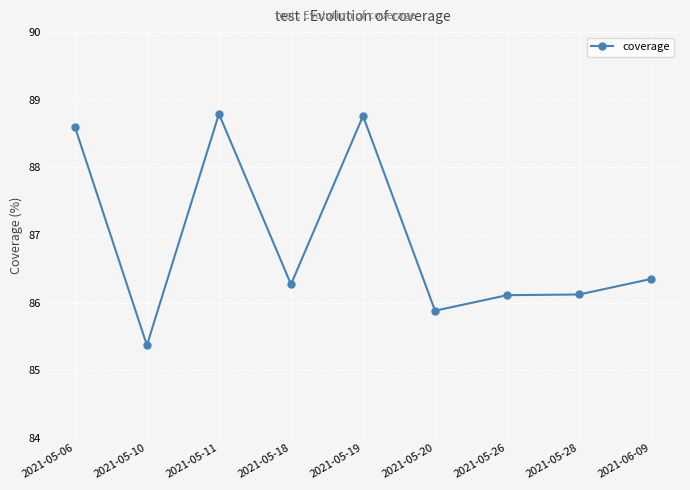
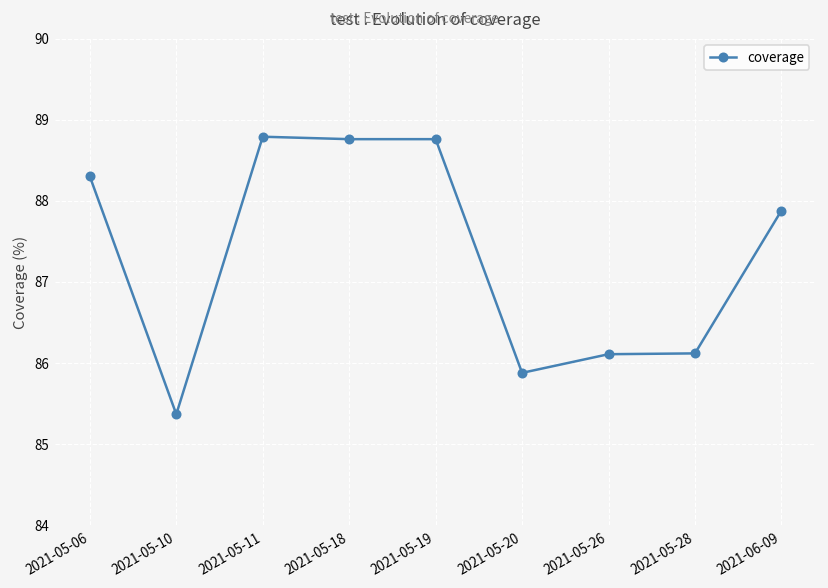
  {
-   "2021-05-06": 88.6,
+   "2021-05-06": 88.3,
    "2021-05-10": 85.4,
    "2021-05-11": 88.8,
-   "2021-05-18": 86.3,
+   "2021-05-18": 88.8,
    "2021-05-19": 88.8,
    "2021-05-20": 85.9,
    "2021-05-26": 86.1,
    "2021-05-28": 86.1,
-   "2021-06-09": 86.4
+   "2021-06-09": 87.9
  }
